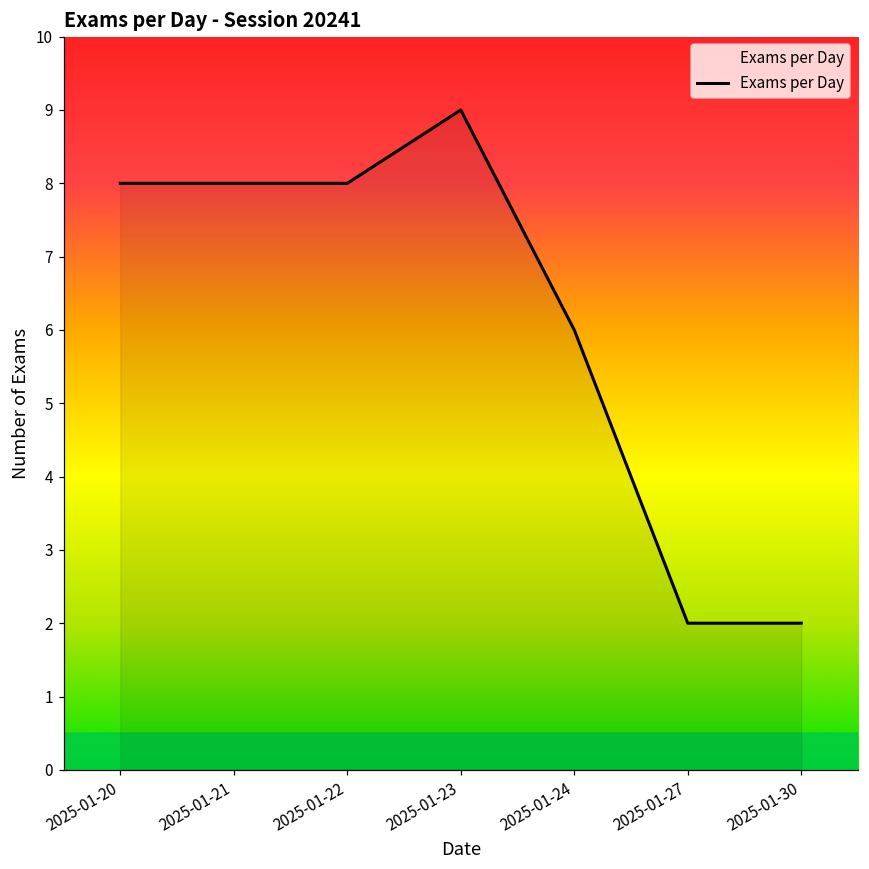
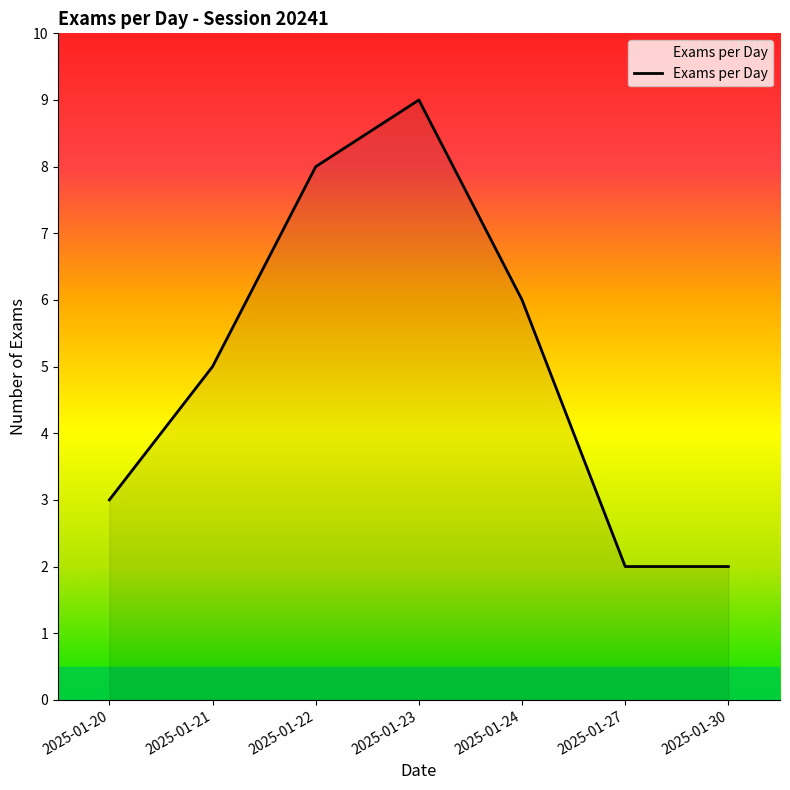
  {
-   "2025-01-20": 8,
-   "2025-01-21": 8,
+   "2025-01-20": 3,
+   "2025-01-21": 5,
    "2025-01-22": 8,
    "2025-01-23": 9,
    "2025-01-24": 6,
    "2025-01-27": 2,
    "2025-01-30": 2
  }
